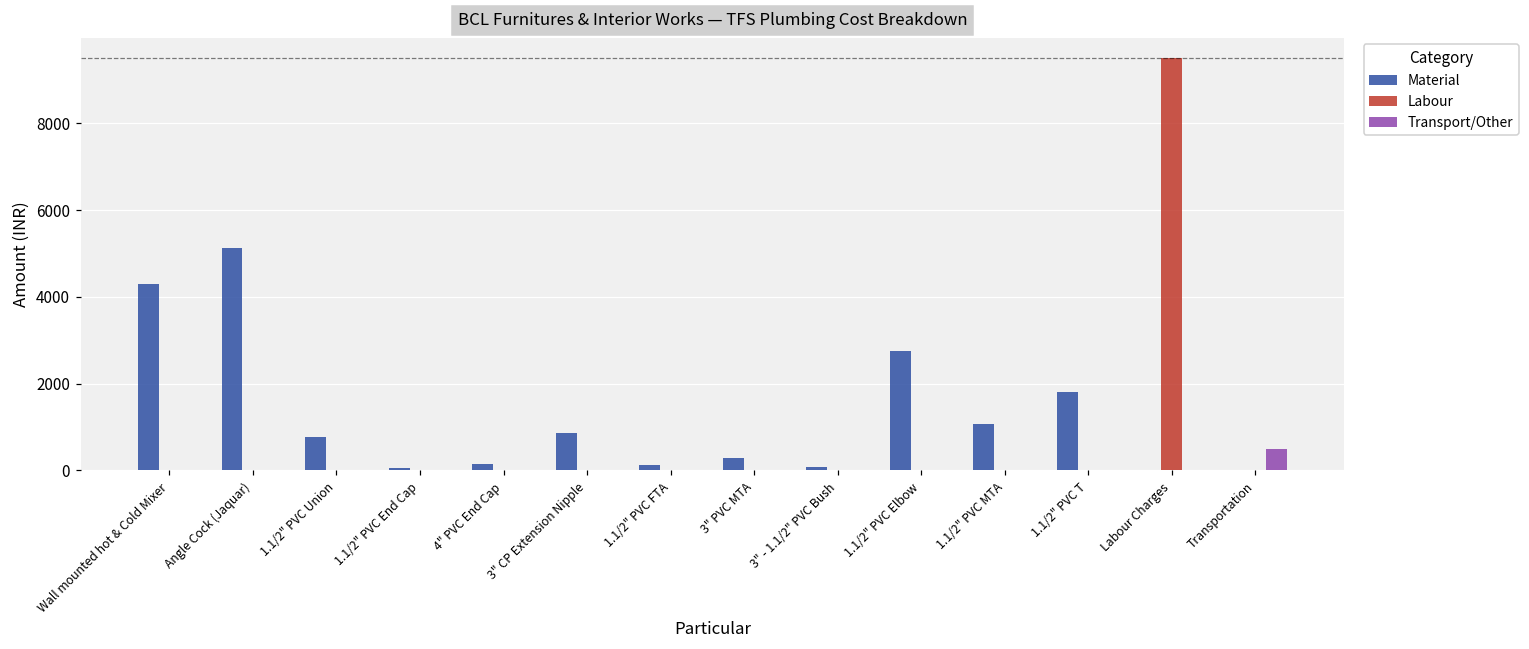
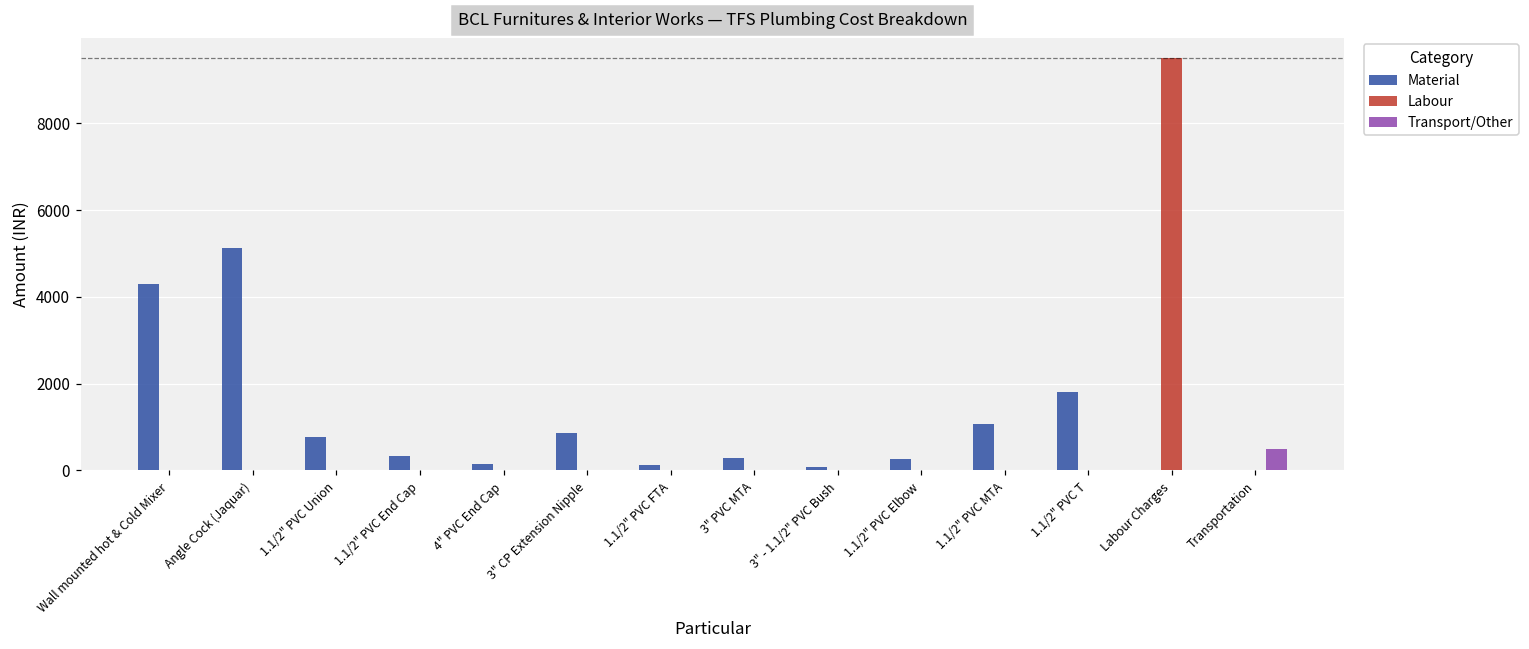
  {
    "Material": {
      "Wall mounted hot & Cold Mixer": 4300,
      "Angle Cock (Jaquar)": 5100,
      "1.1/2\" PVC Union": 800,
-     "1.1/2\" PVC End Cap": 0,
+     "1.1/2\" PVC End Cap": 300,
      "4\" PVC End Cap": 100,
      "3\" CP Extension Nipple": 900,
      "1.1/2\" PVC FTA": 100,
      "3\" PVC MTA": 300,
      "3\" - 1.1/2\" PVC Bush": 100,
-     "1.1/2\" PVC Elbow": 2800,
+     "1.1/2\" PVC Elbow": 300,
      "1.1/2\" PVC MTA": 1100,
      "1.1/2\" PVC T": 1800,
      "Labour Charges": 0,
      "Transportation": 0
    },
    "Labour": {
      "Wall mounted hot & Cold Mixer": 0,
      "Angle Cock (Jaquar)": 0,
      "1.1/2\" PVC Union": 0,
      "1.1/2\" PVC End Cap": 0,
      "4\" PVC End Cap": 0,
      "3\" CP Extension Nipple": 0,
      "1.1/2\" PVC FTA": 0,
      "3\" PVC MTA": 0,
      "3\" - 1.1/2\" PVC Bush": 0,
      "1.1/2\" PVC Elbow": 0,
      "1.1/2\" PVC MTA": 0,
      "1.1/2\" PVC T": 0,
      "Labour Charges": 9500,
      "Transportation": 0
    },
    "Transport/Other": {
      "Wall mounted hot & Cold Mixer": 0,
      "Angle Cock (Jaquar)": 0,
      "1.1/2\" PVC Union": 0,
      "1.1/2\" PVC End Cap": 0,
      "4\" PVC End Cap": 0,
      "3\" CP Extension Nipple": 0,
      "1.1/2\" PVC FTA": 0,
      "3\" PVC MTA": 0,
      "3\" - 1.1/2\" PVC Bush": 0,
      "1.1/2\" PVC Elbow": 0,
      "1.1/2\" PVC MTA": 0,
      "1.1/2\" PVC T": 0,
      "Labour Charges": 0,
      "Transportation": 500
    }
  }
